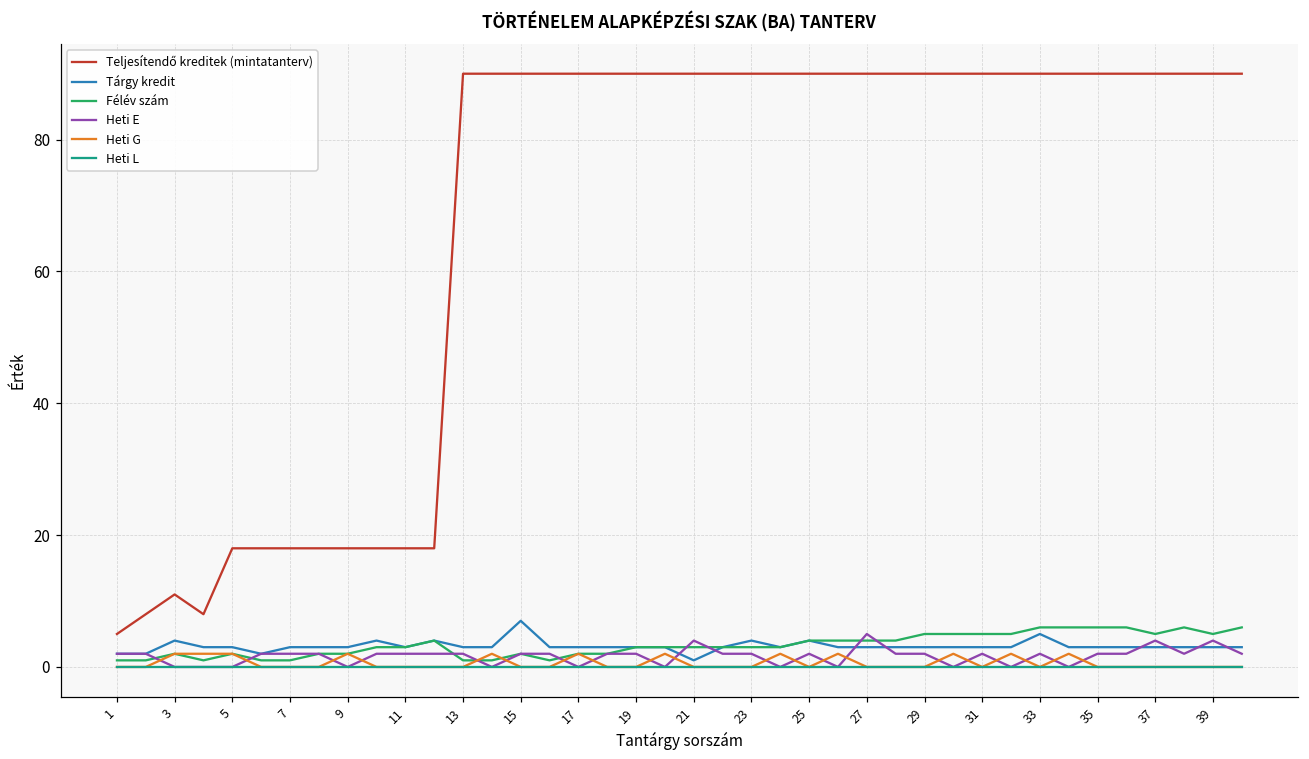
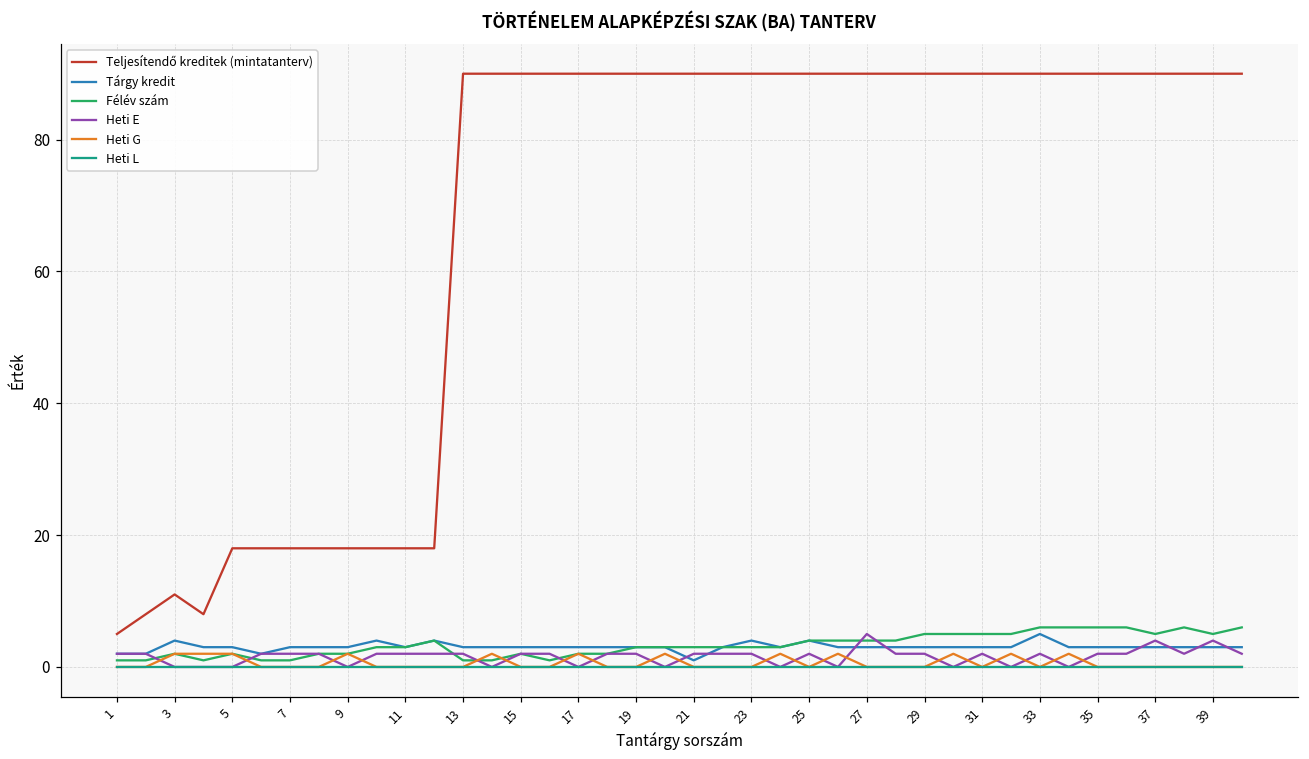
  {
    "Teljesítendő kreditek (mintatanterv)": {
      "1": 5,
      "3": 11,
      "5": 18,
      "7": 18,
      "9": 18,
      "11": 18,
      "13": 90,
      "15": 90,
      "17": 90,
      "19": 90,
      "21": 90,
      "23": 90,
      "25": 90,
      "27": 90,
      "29": 90,
      "31": 90,
      "33": 90,
      "35": 90,
      "37": 90,
      "39": 90
    },
    "Tárgy kredit": {
      "3": 4,
      "5": 3,
      "7": 3,
      "9": 3,
      "13": 3,
-     "15": 7,
+     "15": 3,
      "17": 3,
      "21": 1,
      "23": 4,
      "27": 3,
      "29": 3,
      "31": 3,
      "33": 5,
      "35": 3,
      "37": 3,
      "39": 3
    },
    "Heti E": {
      "7": 2,
      "11": 2,
      "13": 2,
      "19": 2,
-     "21": 4,
+     "21": 2,
      "23": 2,
      "25": 2,
      "27": 5,
      "29": 2,
      "31": 2,
      "33": 2,
      "35": 2,
      "37": 4,
      "39": 4
    }
  }
